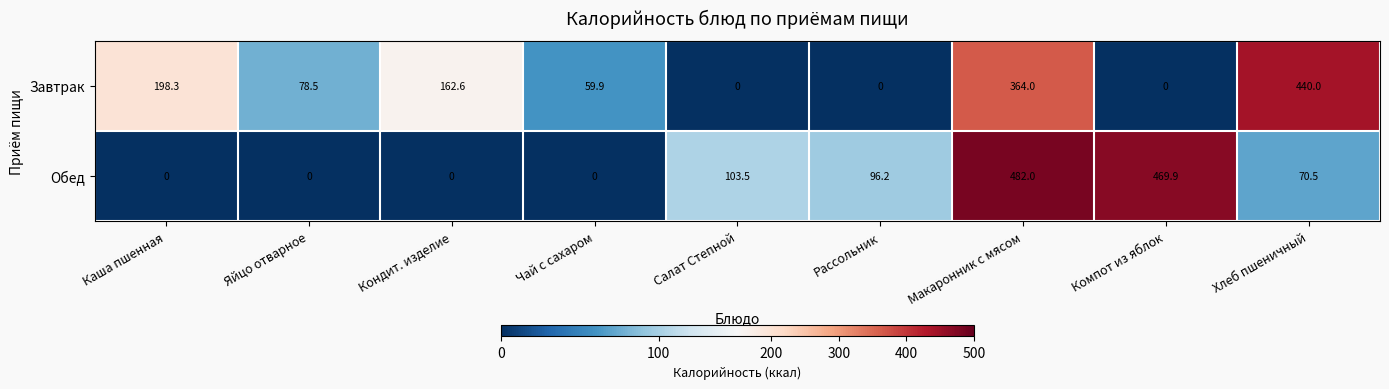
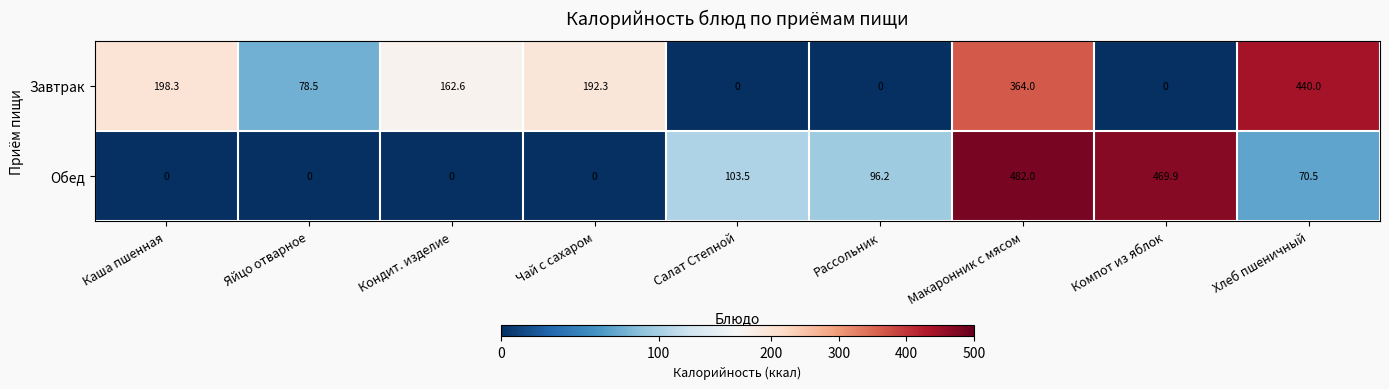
  {
    "Завтрак": {
      "Каша пшенная": 198.3,
      "Яйцо отварное": 78.5,
      "Кондит. изделие": 162.6,
-     "Чай с сахаром": 59.9,
+     "Чай с сахаром": 192.3,
      "Салат Степной": 0,
      "Рассольник": 0,
      "Макаронник с мясом": 364.0,
      "Компот из яблок": 0,
      "Хлеб пшеничный": 440.0
    },
    "Обед": {
      "Каша пшенная": 0,
      "Яйцо отварное": 0,
      "Кондит. изделие": 0,
      "Чай с сахаром": 0,
      "Салат Степной": 103.5,
      "Рассольник": 96.2,
      "Макаронник с мясом": 482.0,
      "Компот из яблок": 469.9,
      "Хлеб пшеничный": 70.5
    }
  }
